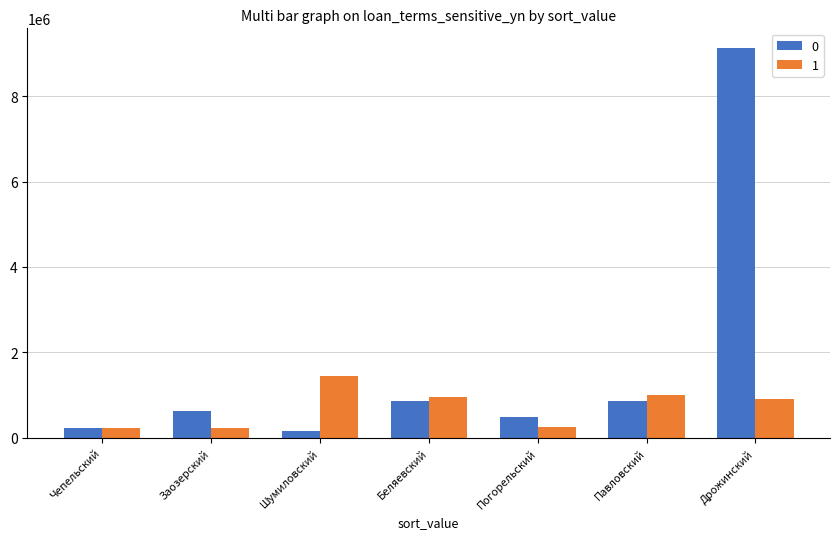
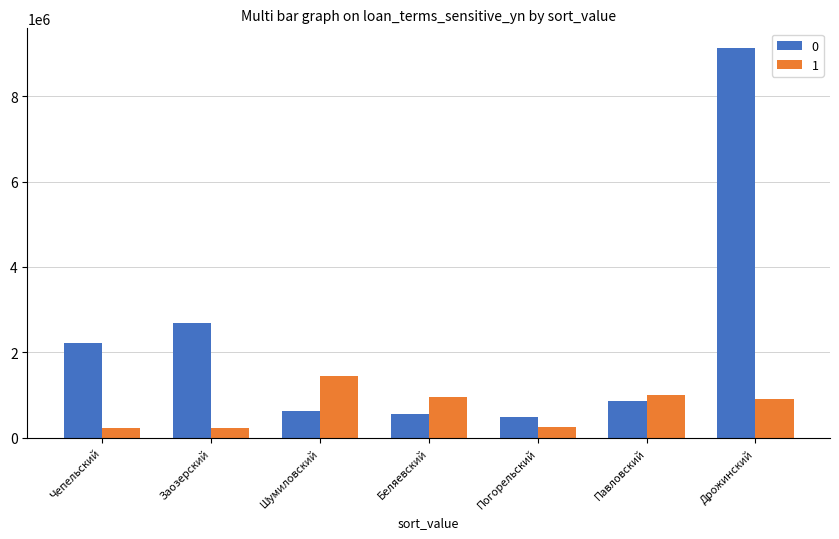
  {
    "0": {
-     "Чепельский": 200000,
-     "Заозерский": 600000,
-     "Шумиловский": 200000,
-     "Беляевский": 900000,
+     "Чепельский": 2200000,
+     "Заозерский": 2700000,
+     "Шумиловский": 600000,
+     "Беляевский": 600000,
      "Погорельский": 500000,
      "Павловский": 900000,
      "Дрожинский": 9100000
    },
    "1": {
      "Чепельский": 200000,
      "Заозерский": 200000,
      "Шумиловский": 1500000,
      "Беляевский": 900000,
      "Погорельский": 300000,
      "Павловский": 1000000,
      "Дрожинский": 900000
    }
  }
